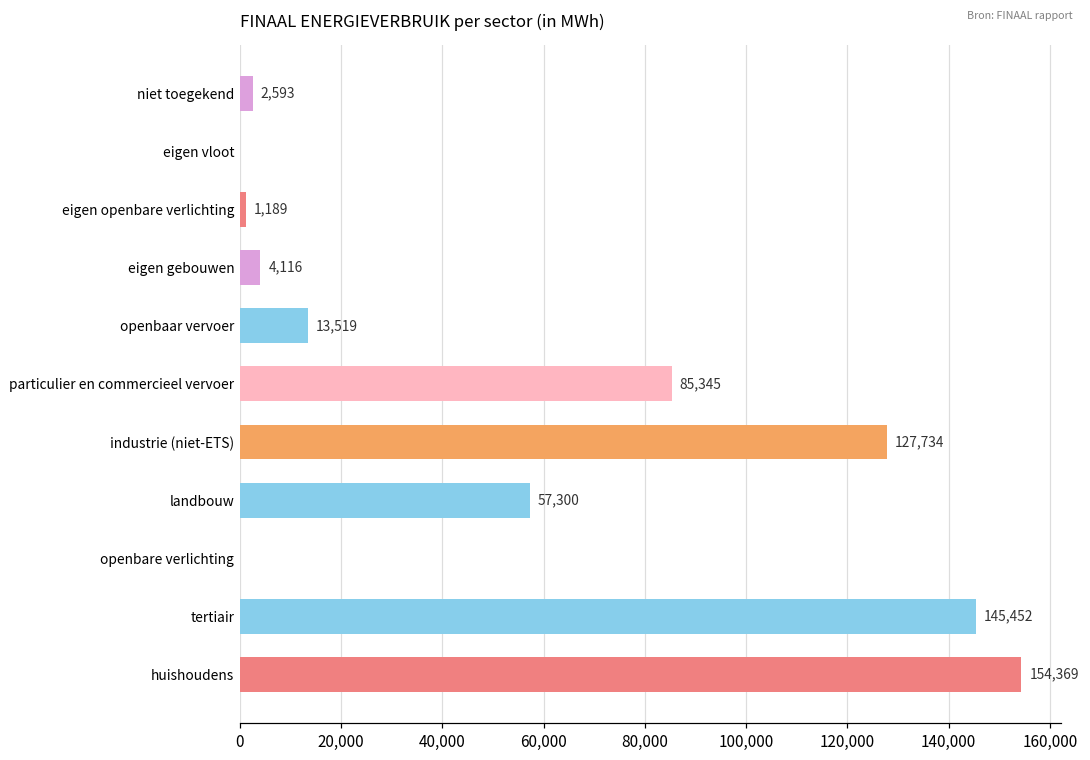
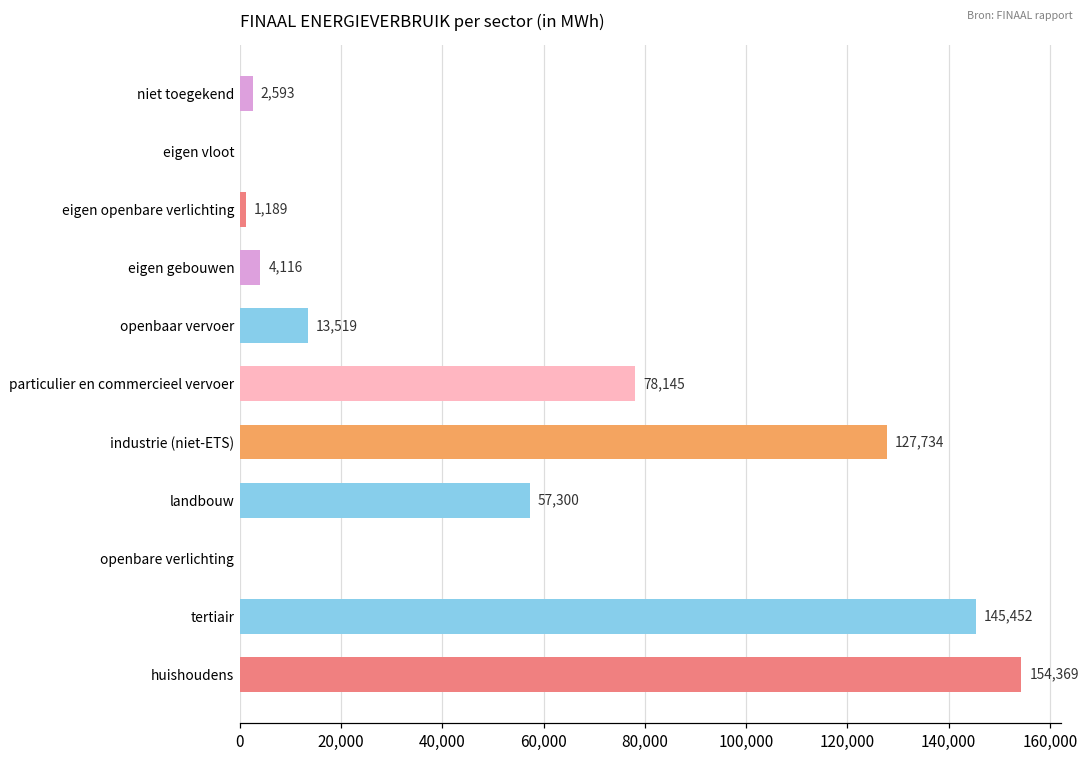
  {
    "niet toegekend": "2,593",
    "eigen openbare verlichting": "1,189",
    "eigen gebouwen": "4,116",
    "openbaar vervoer": "13,519",
-   "particulier en commercieel vervoer": "85,345",
+   "particulier en commercieel vervoer": "78,145",
    "industrie (niet-ETS)": "127,734",
    "landbouw": "57,300",
    "tertiair": "145,452",
    "huishoudens": "154,369"
  }
